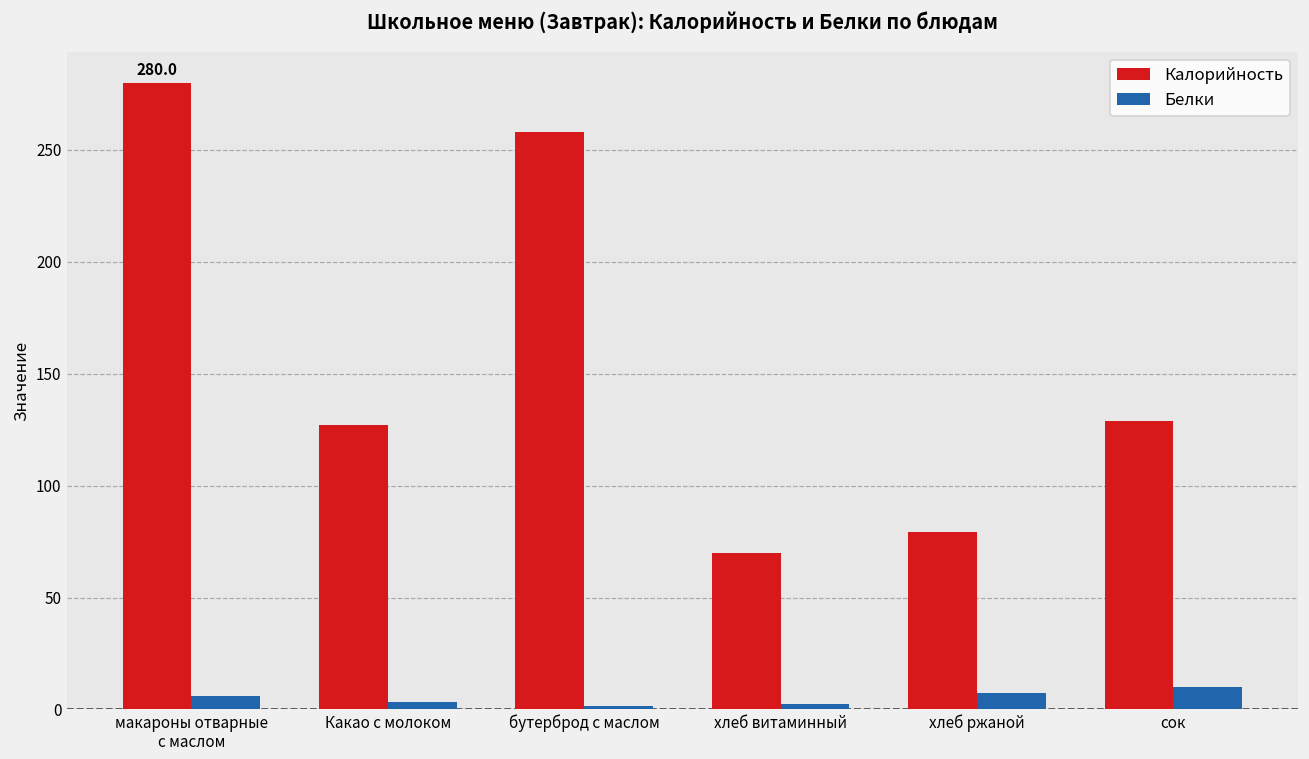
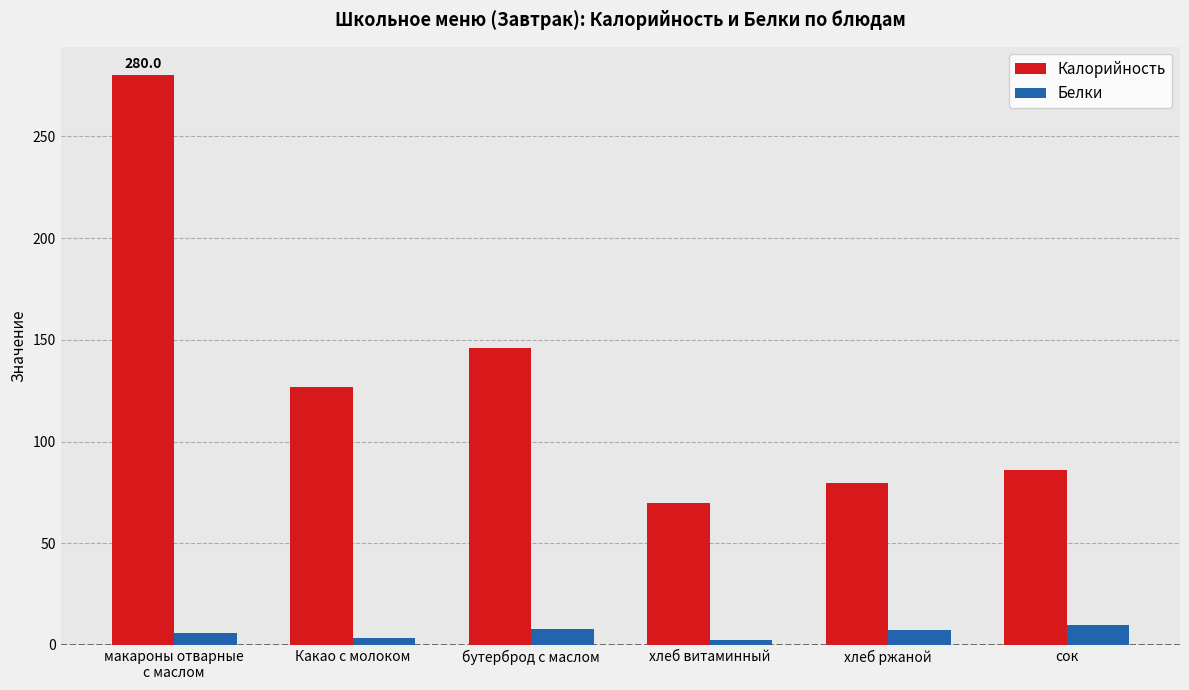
  {
    "Калорийность": {
      "Какао с молоком": 127,
-     "бутерброд с маслом": 258,
+     "бутерброд с маслом": 146,
      "хлеб витаминный": 70,
      "хлеб ржаной": 79,
-     "сок": 129
+     "сок": 86
    },
    "Белки": {
      "макароны отварные с маслом": 6,
      "Какао с молоком": 3,
-     "бутерброд с маслом": 2,
+     "бутерброд с маслом": 8,
      "хлеб витаминный": 2,
      "хлеб ржаной": 7,
      "сок": 10
    }
  }
